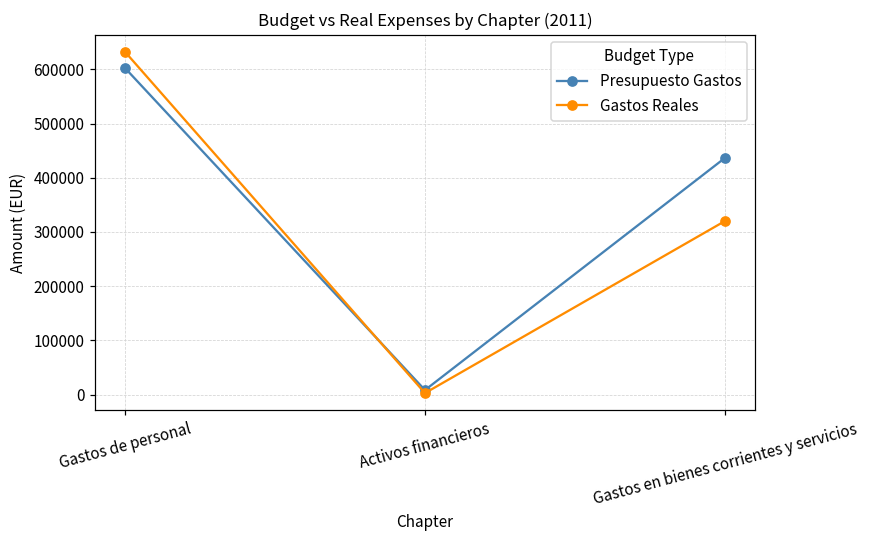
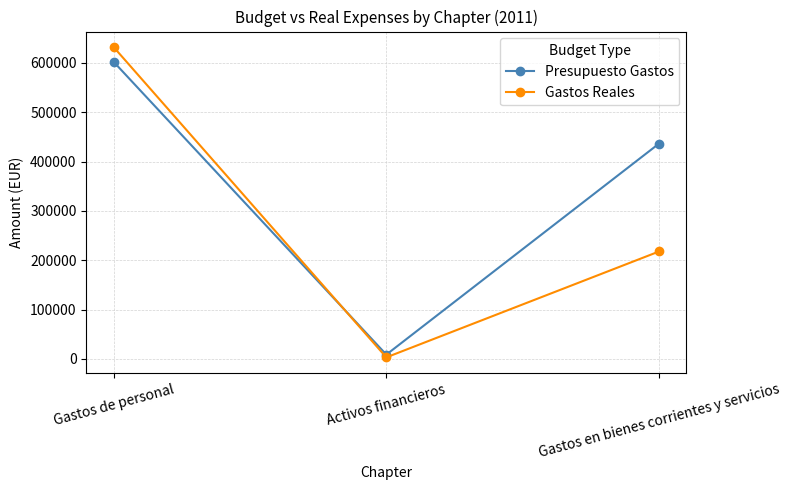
  {
    "Presupuesto Gastos": {
      "Gastos de personal": 600000,
      "Activos financieros": 10000,
      "Gastos en bienes corrientes y servicios": 440000
    },
    "Gastos Reales": {
      "Gastos de personal": 630000,
      "Activos financieros": 0,
-     "Gastos en bienes corrientes y servicios": 320000
+     "Gastos en bienes corrientes y servicios": 220000
    }
  }
